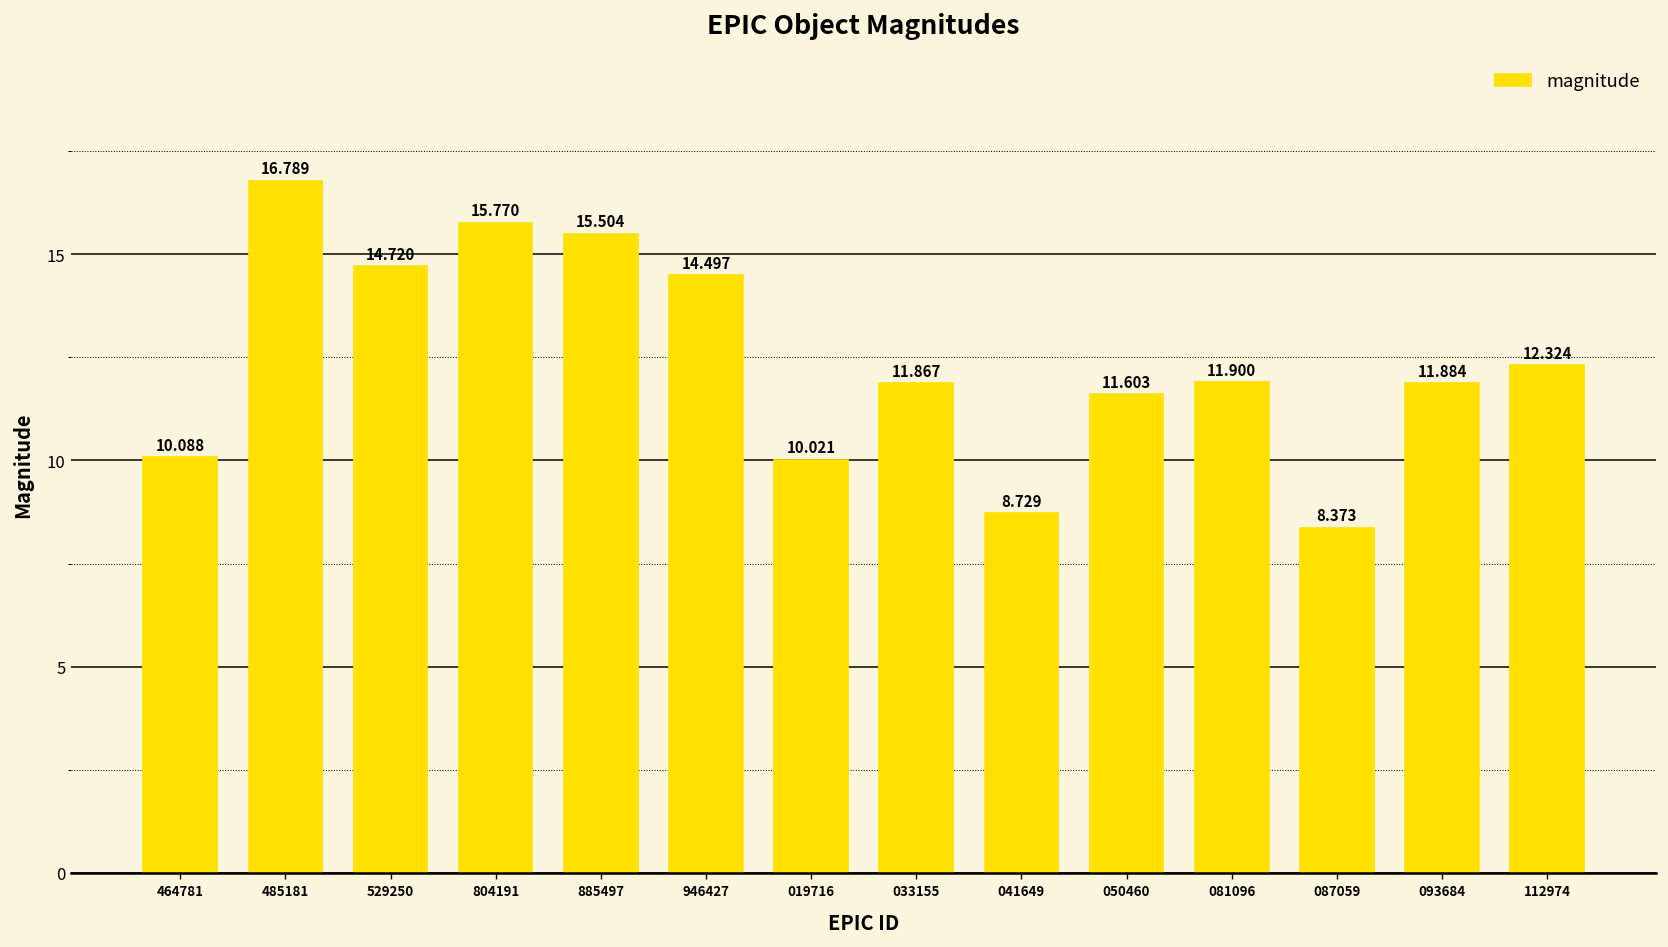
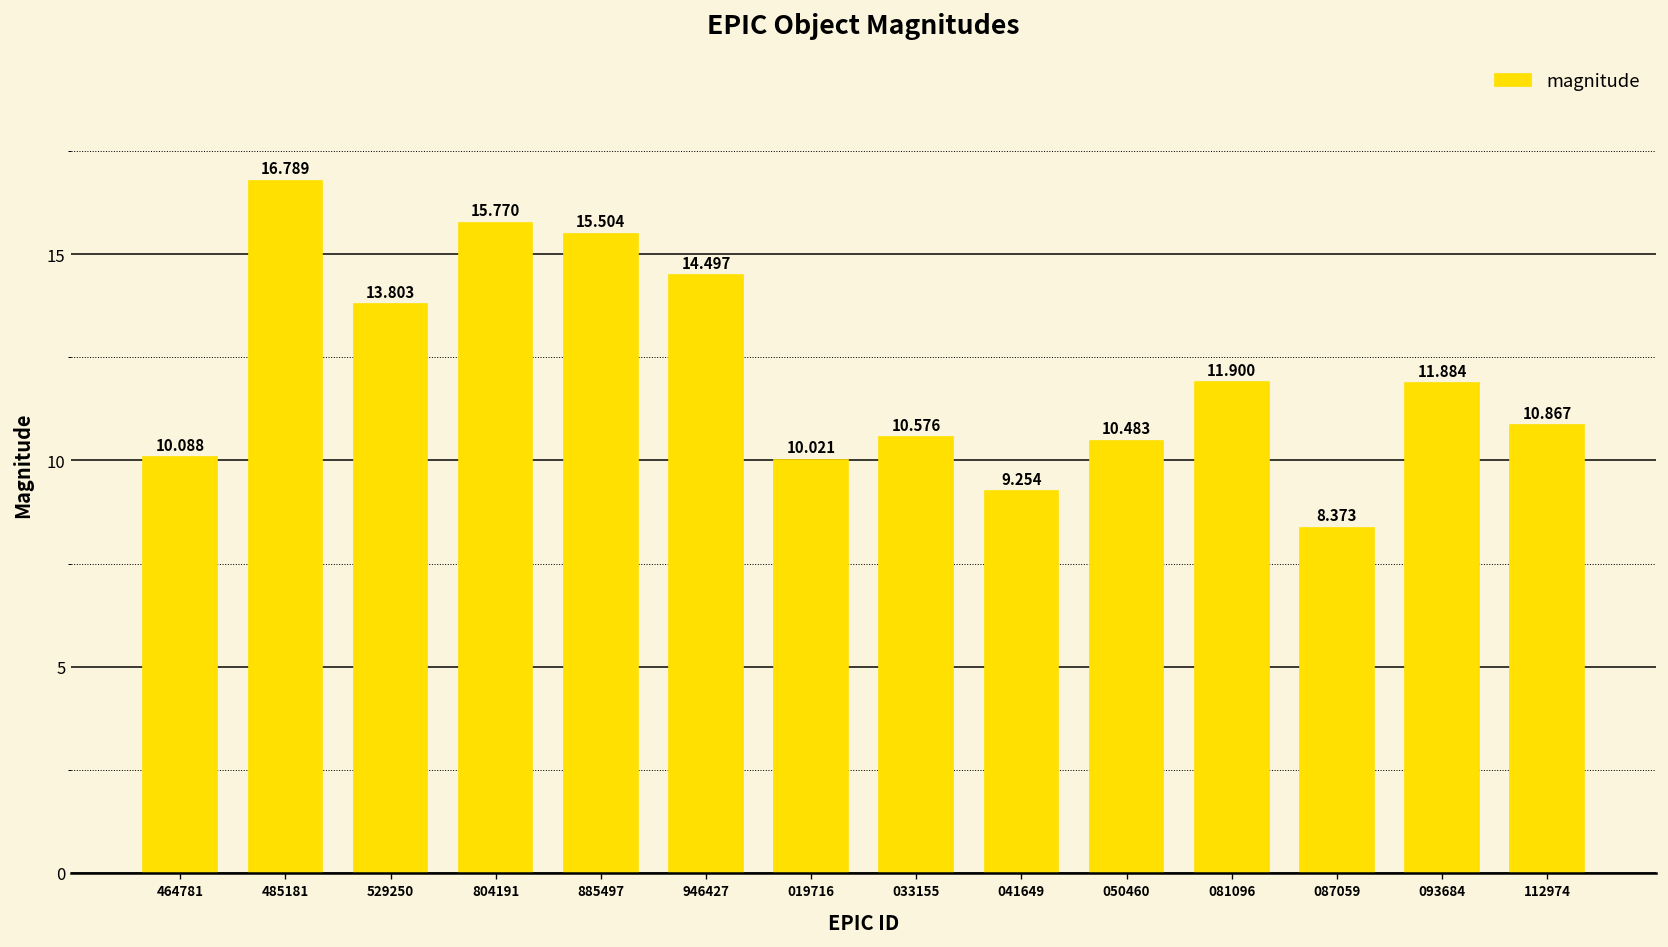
  {
    "464781": 10.088,
    "485181": 16.789,
-   "529250": 14.720,
+   "529250": 13.803,
    "804191": 15.770,
    "885497": 15.504,
    "946427": 14.497,
    "019716": 10.021,
-   "033155": 11.867,
-   "041649": 8.729,
-   "050460": 11.603,
+   "033155": 10.576,
+   "041649": 9.254,
+   "050460": 10.483,
    "081096": 11.900,
    "087059": 8.373,
    "093684": 11.884,
-   "112974": 12.324
+   "112974": 10.867
  }
